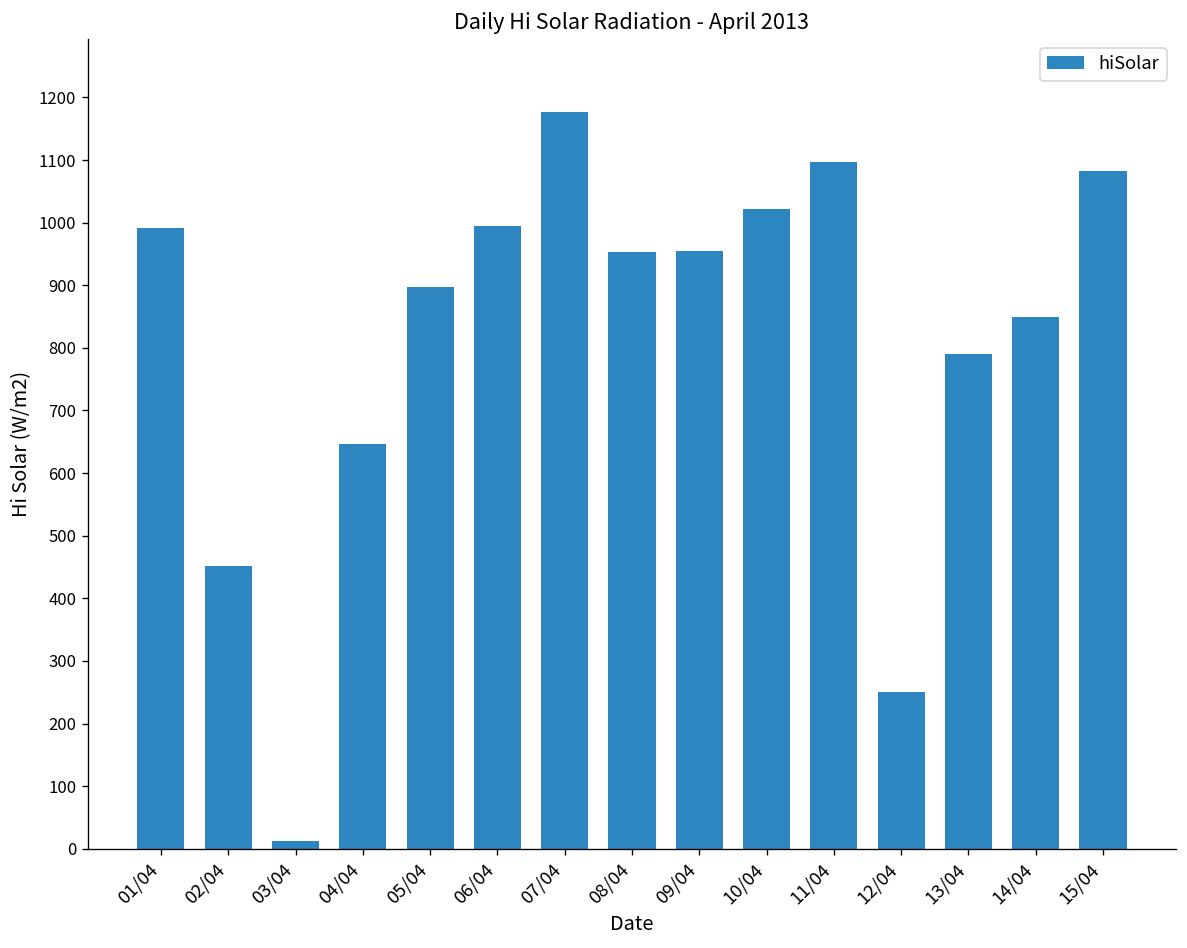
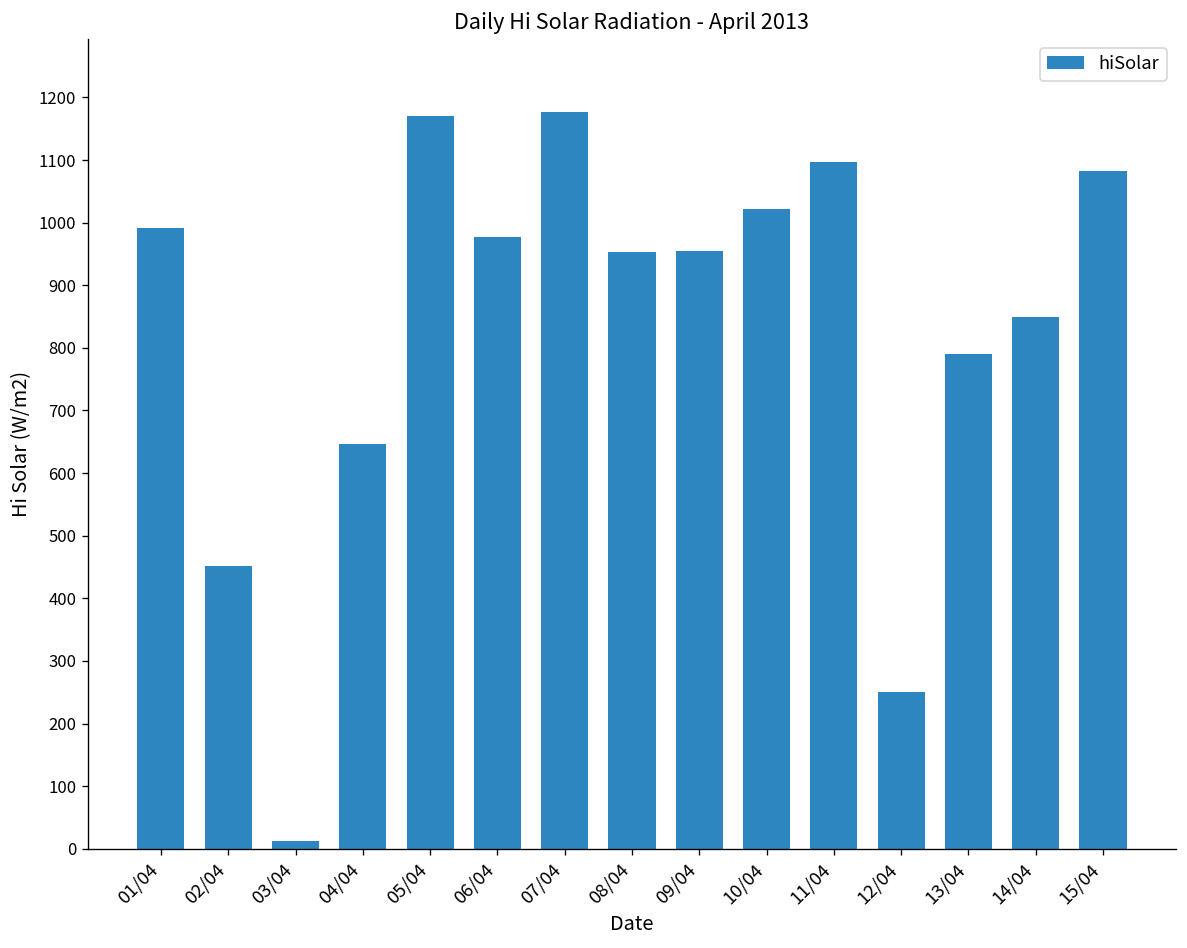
  {
    "01/04": 990,
    "02/04": 450,
    "03/04": 10,
    "04/04": 650,
-   "05/04": 900,
-   "06/04": 990,
+   "05/04": 1170,
+   "06/04": 980,
    "07/04": 1180,
    "08/04": 950,
    "09/04": 950,
    "10/04": 1020,
    "11/04": 1100,
    "12/04": 250,
    "13/04": 790,
    "14/04": 850,
    "15/04": 1080
  }
